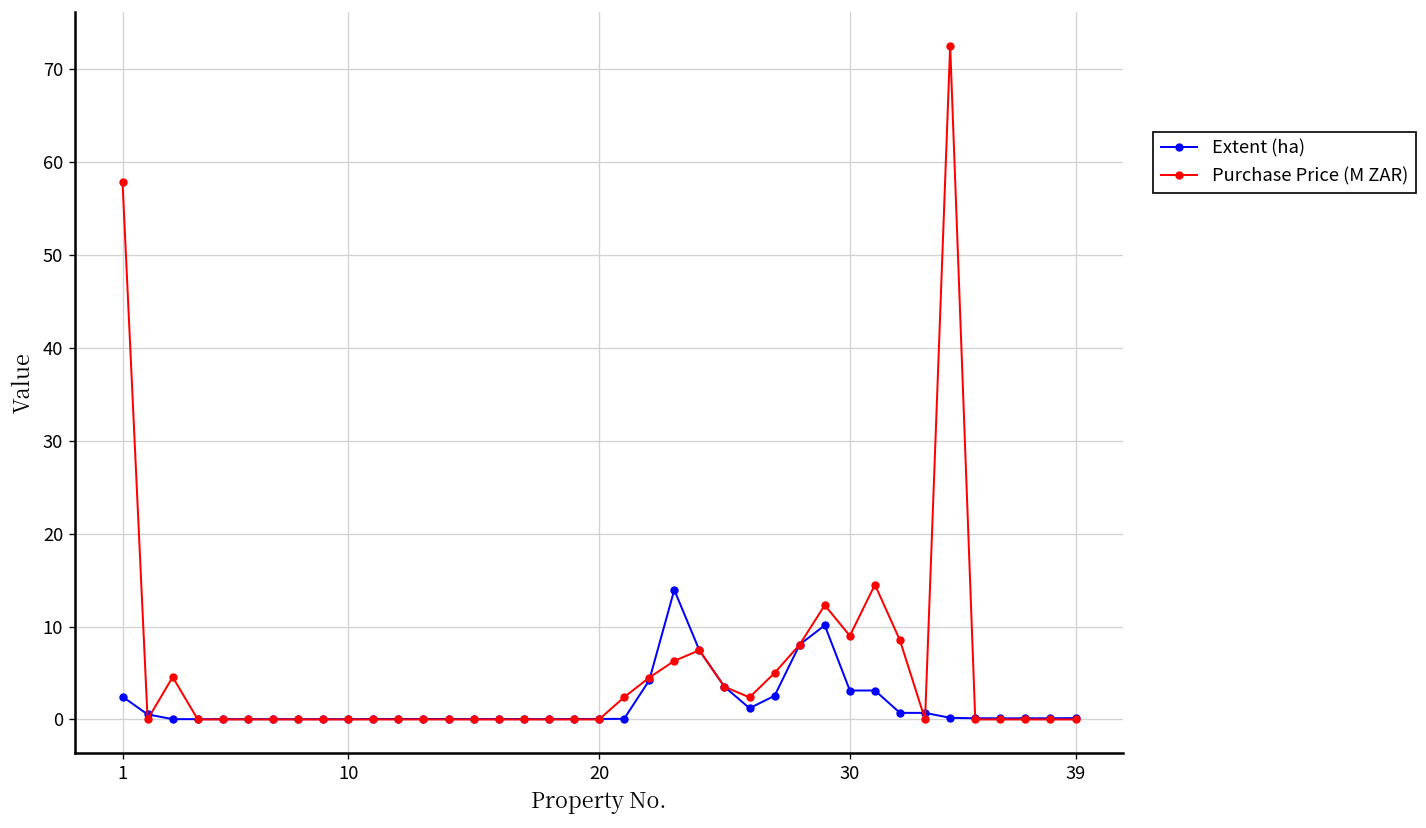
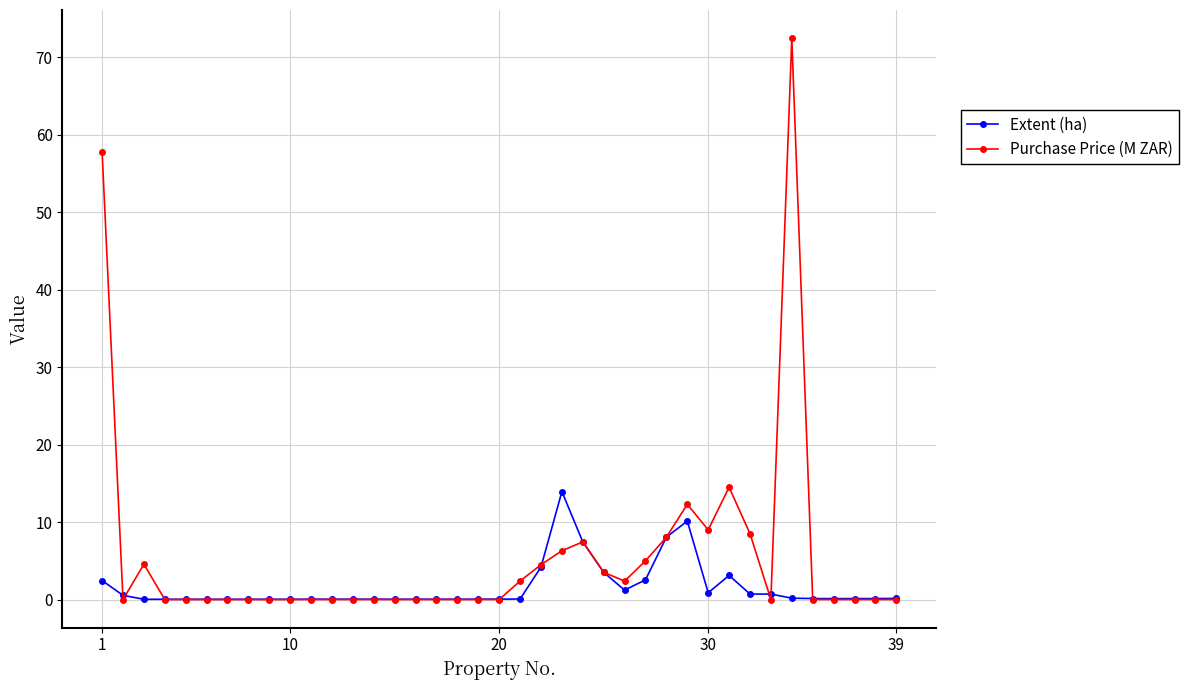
  {
    "Extent (ha)": {
      "1": 2,
-     "30": 3
+     "30": 1
    },
    "Purchase Price (M ZAR)": {
      "1": 58,
      "30": 9
    }
  }
